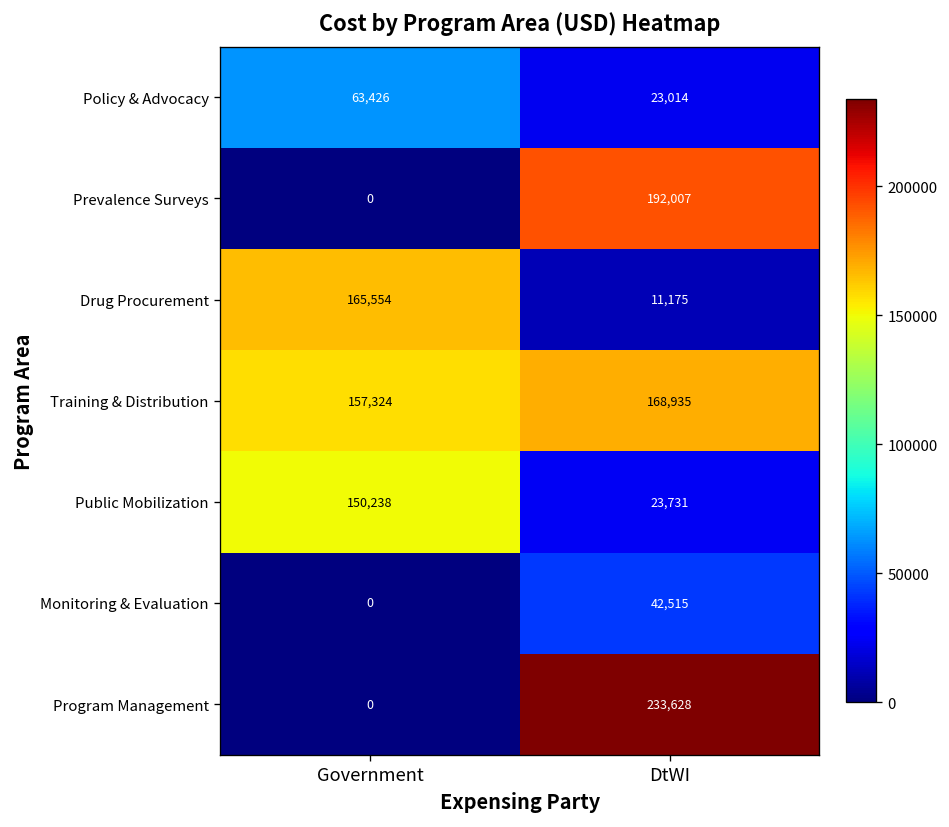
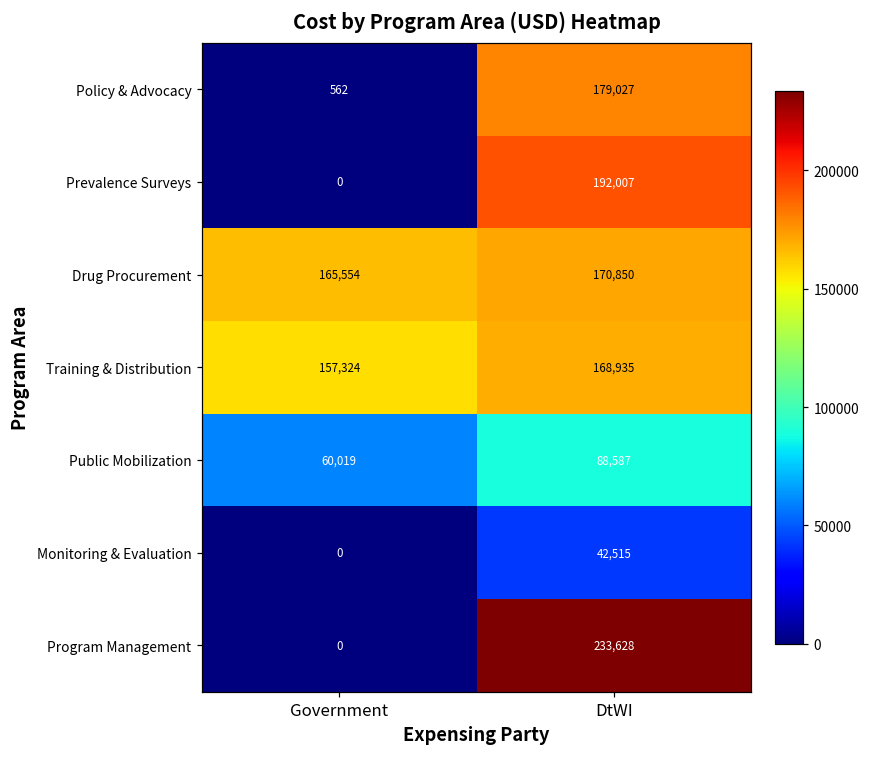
  {
    "Policy & Advocacy": {
-     "Government": "63,426",
-     "DtWI": "23,014"
+     "Government": "562",
+     "DtWI": "179,027"
    },
    "Prevalence Surveys": {
      "Government": "0",
      "DtWI": "192,007"
    },
    "Drug Procurement": {
      "Government": "165,554",
-     "DtWI": "11,175"
+     "DtWI": "170,850"
    },
    "Training & Distribution": {
      "Government": "157,324",
      "DtWI": "168,935"
    },
    "Public Mobilization": {
-     "Government": "150,238",
-     "DtWI": "23,731"
+     "Government": "60,019",
+     "DtWI": "88,587"
    },
    "Monitoring & Evaluation": {
      "Government": "0",
      "DtWI": "42,515"
    },
    "Program Management": {
      "Government": "0",
      "DtWI": "233,628"
    }
  }
